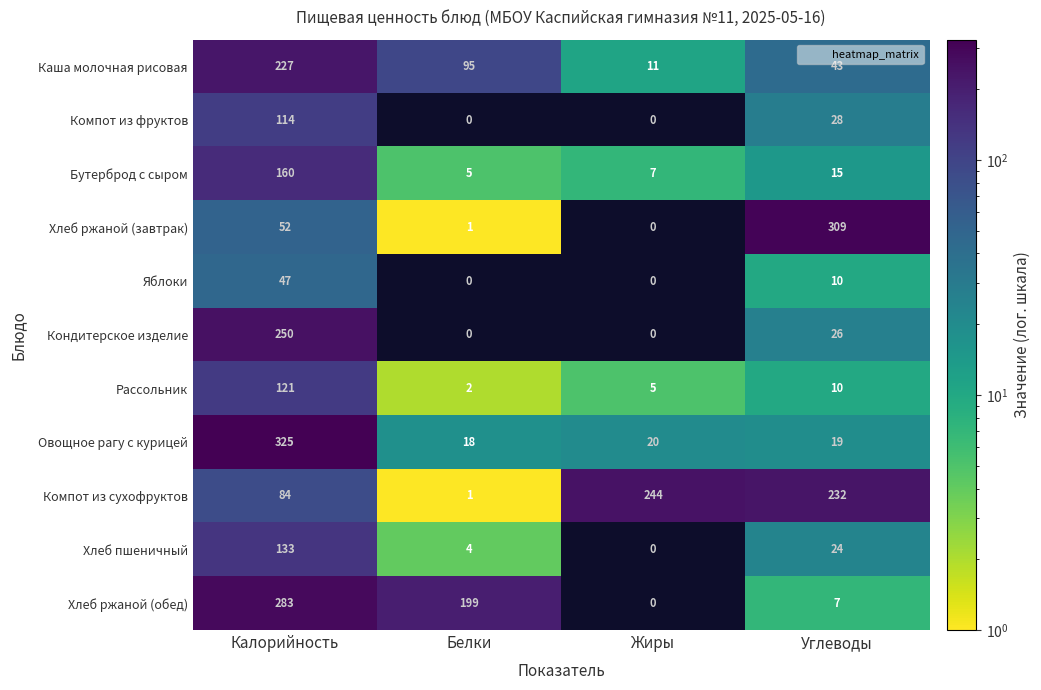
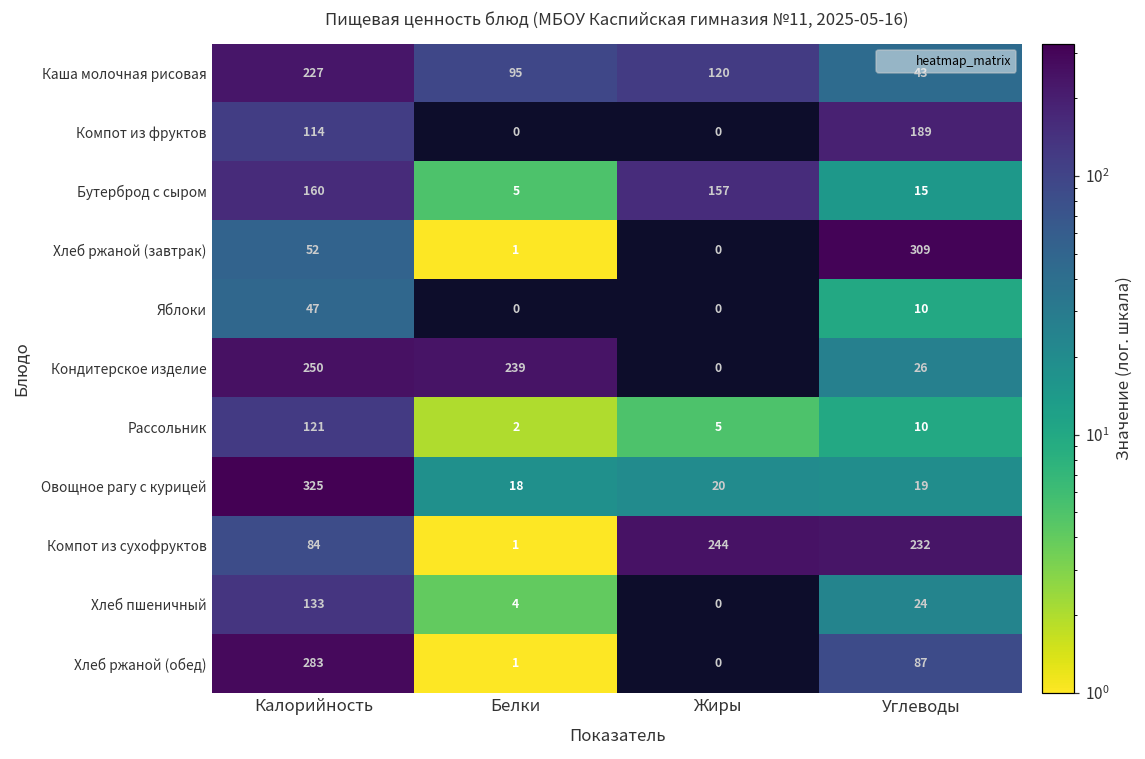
  {
    "Каша молочная рисовая": {
      "Калорийность": 227,
      "Белки": 95,
-     "Жиры": 11
+     "Жиры": 120
    },
    "Компот из фруктов": {
      "Калорийность": 114,
      "Белки": 0,
      "Жиры": 0,
-     "Углеводы": 28
+     "Углеводы": 189
    },
    "Бутерброд с сыром": {
      "Калорийность": 160,
      "Белки": 5,
-     "Жиры": 7,
+     "Жиры": 157,
      "Углеводы": 15
    },
    "Хлеб ржаной (завтрак)": {
      "Калорийность": 52,
      "Белки": 1,
      "Жиры": 0,
      "Углеводы": 309
    },
    "Яблоки": {
      "Калорийность": 47,
      "Белки": 0,
      "Жиры": 0,
      "Углеводы": 10
    },
    "Кондитерское изделие": {
      "Калорийность": 250,
-     "Белки": 0,
+     "Белки": 239,
      "Жиры": 0,
      "Углеводы": 26
    },
    "Рассольник": {
      "Калорийность": 121,
      "Белки": 2,
      "Жиры": 5,
      "Углеводы": 10
    },
    "Овощное рагу с курицей": {
      "Калорийность": 325,
      "Белки": 18,
      "Жиры": 20,
      "Углеводы": 19
    },
    "Компот из сухофруктов": {
      "Калорийность": 84,
      "Белки": 1,
      "Жиры": 244,
      "Углеводы": 232
    },
    "Хлеб пшеничный": {
      "Калорийность": 133,
      "Белки": 4,
      "Жиры": 0,
      "Углеводы": 24
    },
    "Хлеб ржаной (обед)": {
      "Калорийность": 283,
-     "Белки": 199,
+     "Белки": 1,
      "Жиры": 0,
-     "Углеводы": 7
+     "Углеводы": 87
    }
  }
